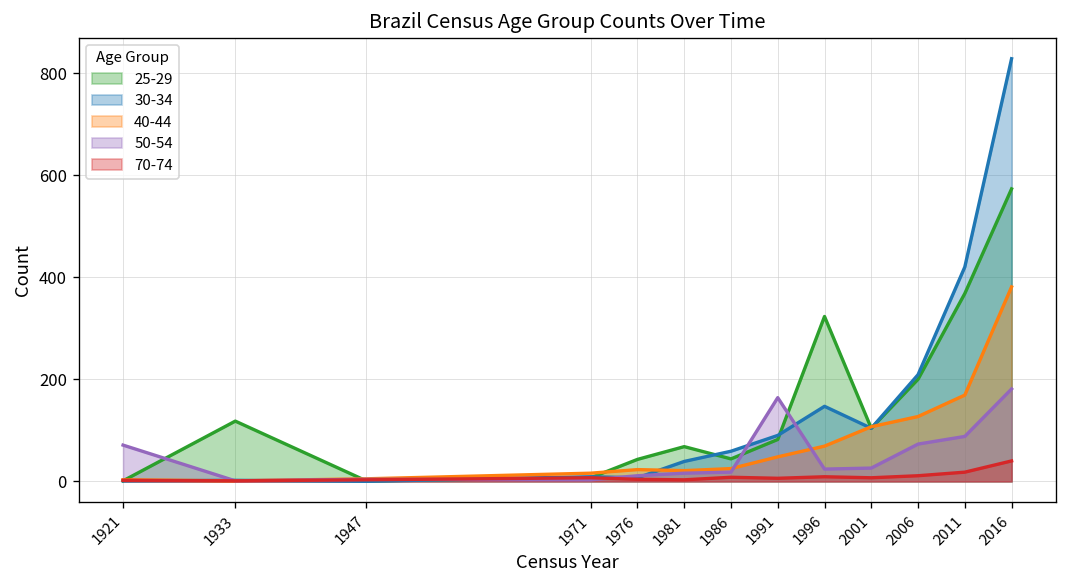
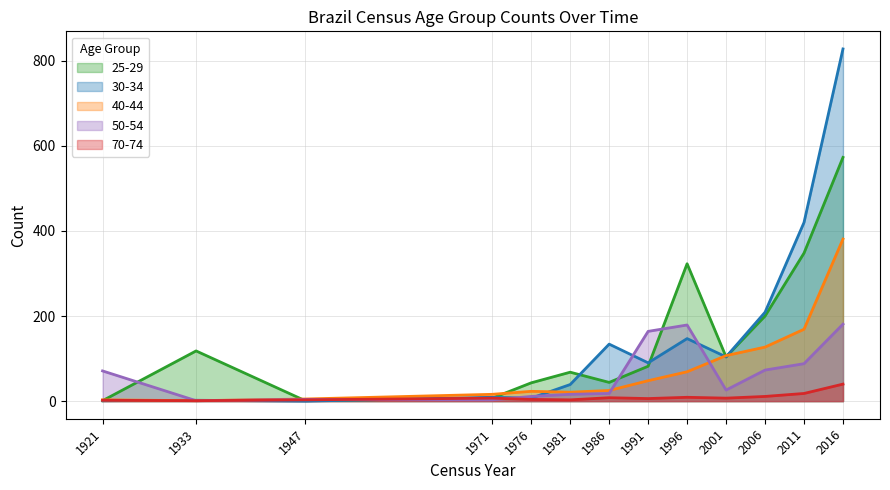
  {
    "25-29": {
      "1933": 120,
      "1976": 40,
      "1981": 70,
      "1986": 40,
      "1991": 80,
      "1996": 320,
      "2006": 200,
-     "2011": 370,
+     "2011": 350,
      "2016": 570
    },
    "30-34": {
      "1981": 40,
-     "1986": 60,
+     "1986": 130,
      "1991": 90,
      "1996": 150,
      "2006": 210,
      "2011": 420,
      "2016": 830
    },
    "50-54": {
      "1921": 70,
      "1986": 20,
      "1991": 160,
-     "1996": 20,
+     "1996": 180,
      "2001": 30,
      "2006": 70,
      "2011": 90,
      "2016": 180
    }
  }
